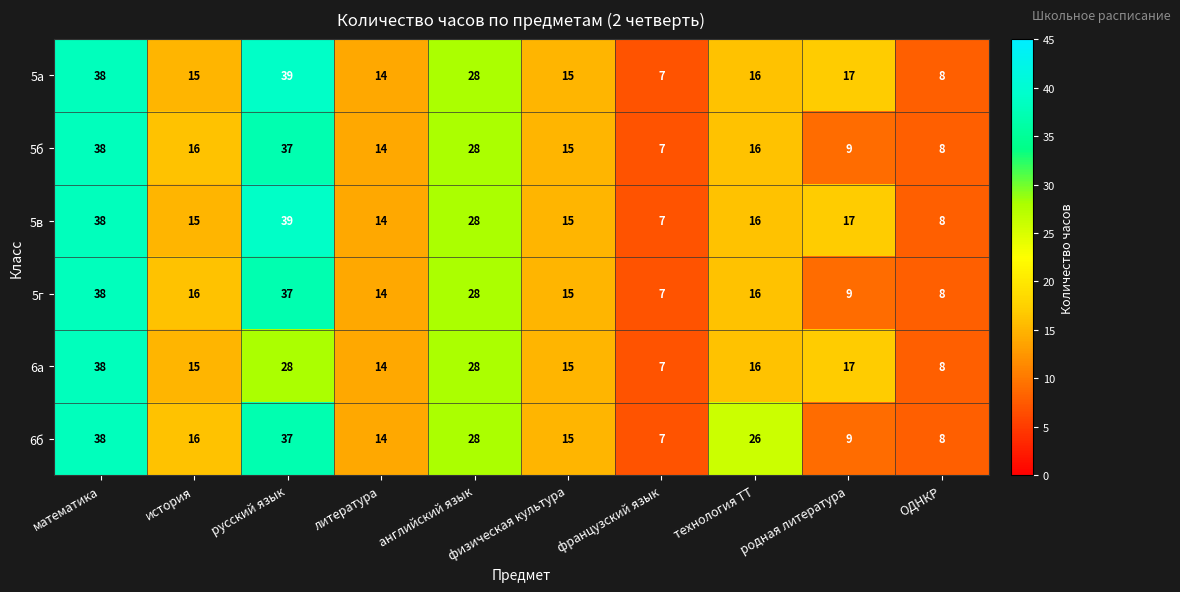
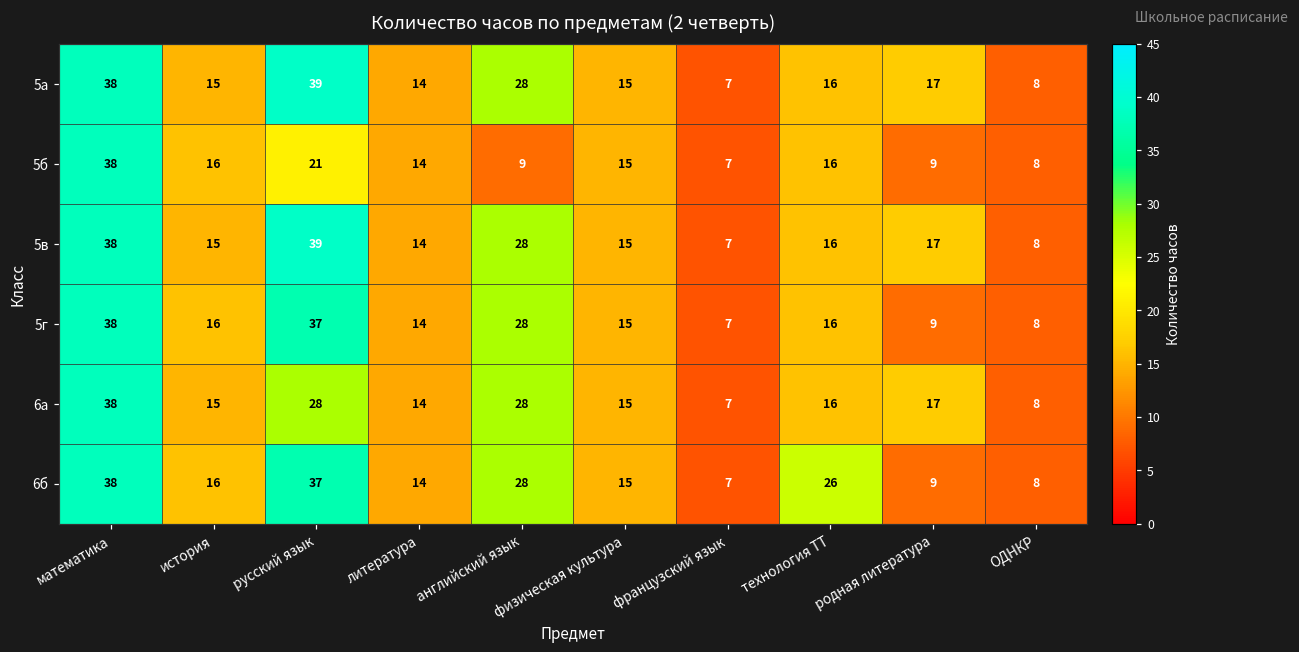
  {
    "5а": {
      "математика": 38,
      "история": 15,
      "русский язык": 39,
      "литература": 14,
      "английский язык": 28,
      "физическая культура": 15,
      "французский язык": 7,
      "технология ТТ": 16,
      "родная литература": 17,
      "ОДНКР": 8
    },
    "5б": {
      "математика": 38,
      "история": 16,
-     "русский язык": 37,
+     "русский язык": 21,
      "литература": 14,
-     "английский язык": 28,
+     "английский язык": 9,
      "физическая культура": 15,
      "французский язык": 7,
      "технология ТТ": 16,
      "родная литература": 9,
      "ОДНКР": 8
    },
    "5в": {
      "математика": 38,
      "история": 15,
      "русский язык": 39,
      "литература": 14,
      "английский язык": 28,
      "физическая культура": 15,
      "французский язык": 7,
      "технология ТТ": 16,
      "родная литература": 17,
      "ОДНКР": 8
    },
    "5г": {
      "математика": 38,
      "история": 16,
      "русский язык": 37,
      "литература": 14,
      "английский язык": 28,
      "физическая культура": 15,
      "французский язык": 7,
      "технология ТТ": 16,
      "родная литература": 9,
      "ОДНКР": 8
    },
    "6а": {
      "математика": 38,
      "история": 15,
      "русский язык": 28,
      "литература": 14,
      "английский язык": 28,
      "физическая культура": 15,
      "французский язык": 7,
      "технология ТТ": 16,
      "родная литература": 17,
      "ОДНКР": 8
    },
    "6б": {
      "математика": 38,
      "история": 16,
      "русский язык": 37,
      "литература": 14,
      "английский язык": 28,
      "физическая культура": 15,
      "французский язык": 7,
      "технология ТТ": 26,
      "родная литература": 9,
      "ОДНКР": 8
    }
  }
